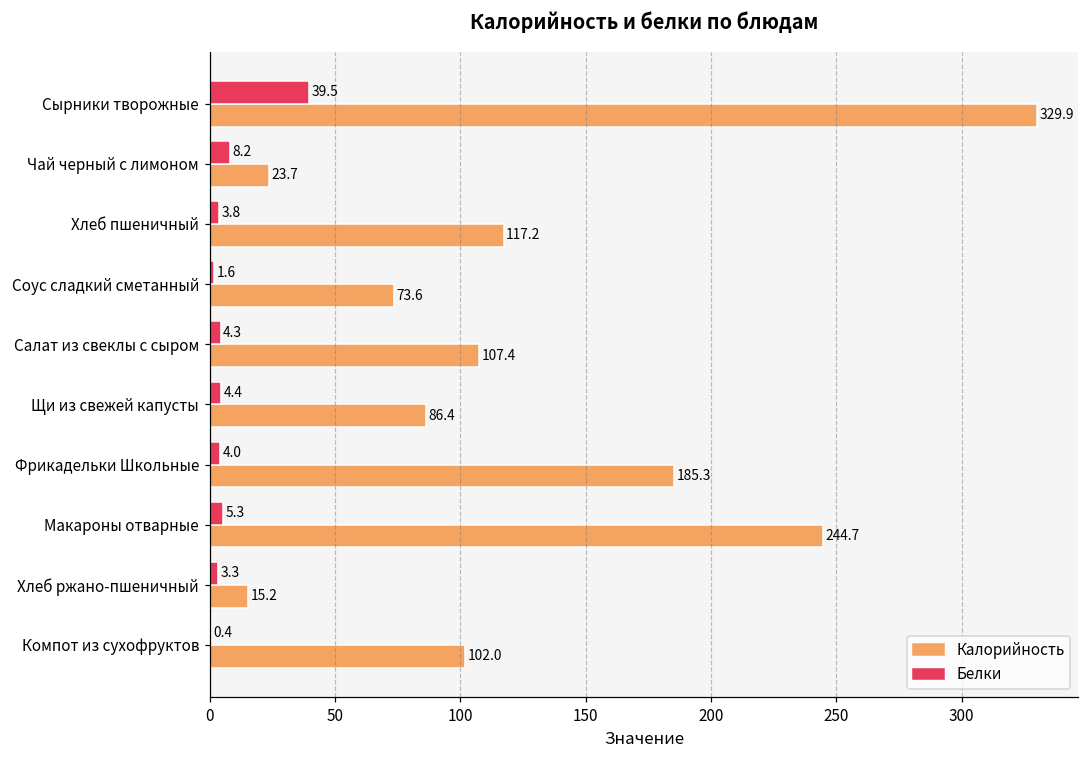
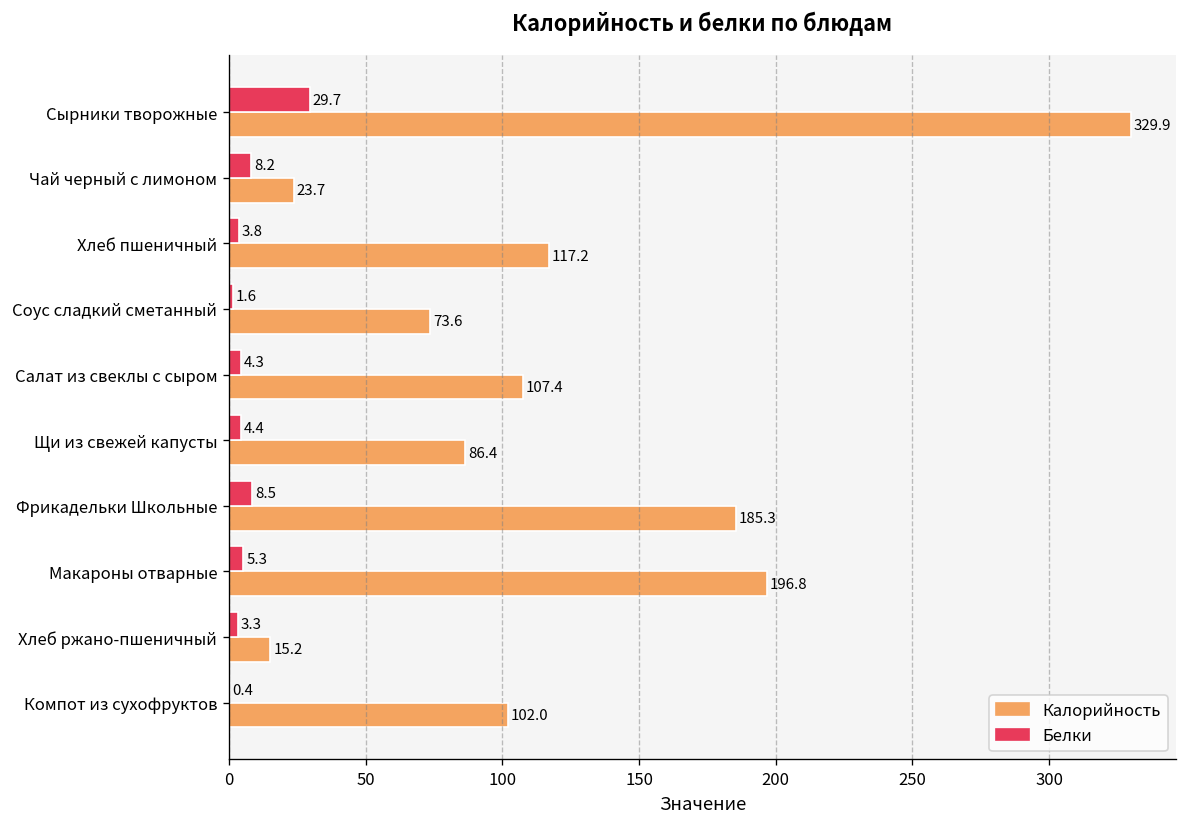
  {
    "Калорийность": {
      "Сырники творожные": 329.9,
      "Чай черный с лимоном": 23.7,
      "Хлеб пшеничный": 117.2,
      "Соус сладкий сметанный": 73.6,
      "Салат из свеклы с сыром": 107.4,
      "Щи из свежей капусты": 86.4,
      "Фрикадельки Школьные": 185.3,
-     "Макароны отварные": 244.7,
+     "Макароны отварные": 196.8,
      "Хлеб ржано-пшеничный": 15.2,
      "Компот из сухофруктов": 102.0
    },
    "Белки": {
-     "Сырники творожные": 39.5,
+     "Сырники творожные": 29.7,
      "Чай черный с лимоном": 8.2,
      "Хлеб пшеничный": 3.8,
      "Соус сладкий сметанный": 1.6,
      "Салат из свеклы с сыром": 4.3,
      "Щи из свежей капусты": 4.4,
-     "Фрикадельки Школьные": 4.0,
+     "Фрикадельки Школьные": 8.5,
      "Макароны отварные": 5.3,
      "Хлеб ржано-пшеничный": 3.3,
      "Компот из сухофруктов": 0.4
    }
  }
